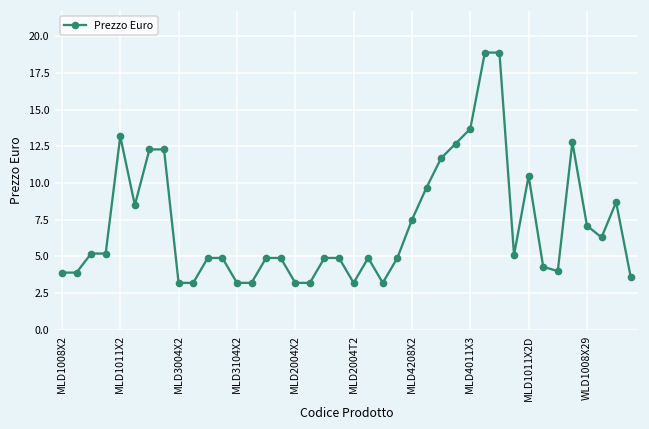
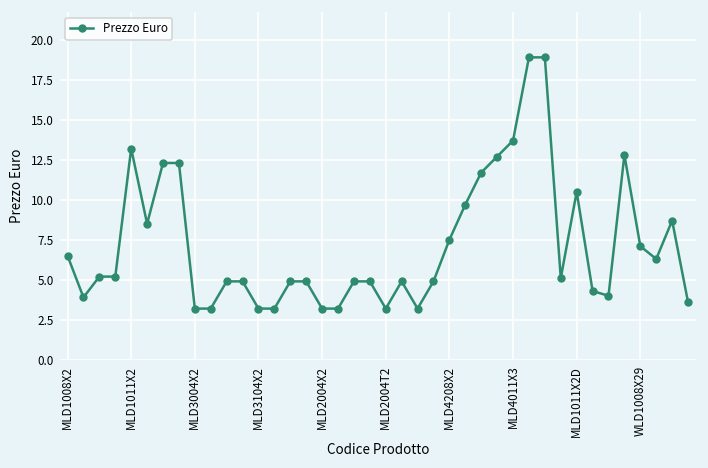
  {
-   "MLD1008X2": 3.9,
+   "MLD1008X2": 6.5,
    "MLD1011X2": 13.2,
    "MLD3004X2": 3.2,
    "MLD3104X2": 3.2,
    "MLD2004X2": 3.2,
    "MLD2004T2": 3.2,
    "MLD4208X2": 7.5,
    "MLD4011X3": 13.7,
    "MLD1011X2D": 10.5,
    "WLD1008X29": 7.1
  }
